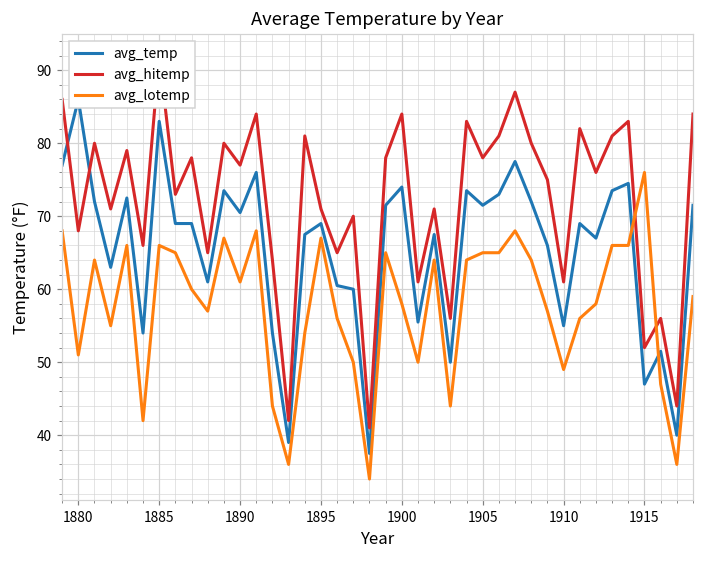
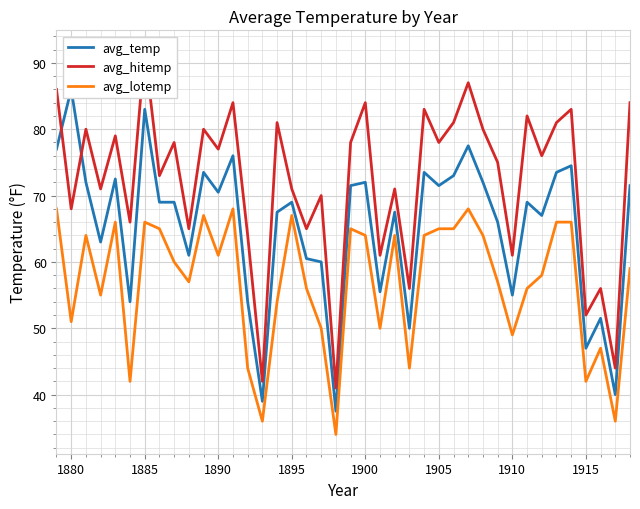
  {
    "avg_temp": {
      "1885": 83,
      "1890": 71,
      "1895": 69,
-     "1900": 74,
+     "1900": 72,
      "1905": 72,
      "1910": 55,
      "1915": 47
    },
    "avg_hitemp": {
      "1880": 68,
      "1890": 77,
      "1895": 71,
      "1900": 84,
      "1905": 78,
      "1910": 61,
      "1915": 52
    },
    "avg_lotemp": {
      "1880": 51,
      "1885": 66,
      "1890": 61,
      "1895": 67,
-     "1900": 58,
+     "1900": 64,
      "1905": 65,
      "1910": 49,
-     "1915": 76
+     "1915": 42
    }
  }
